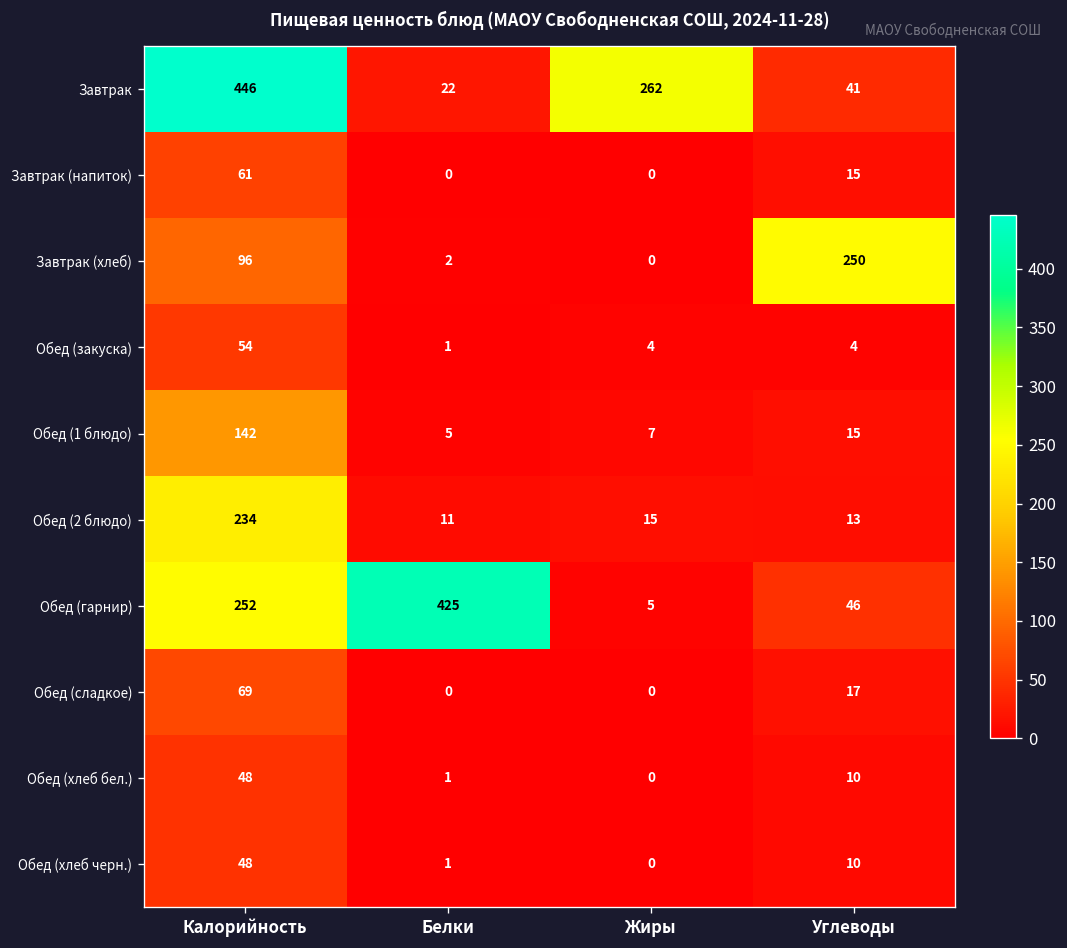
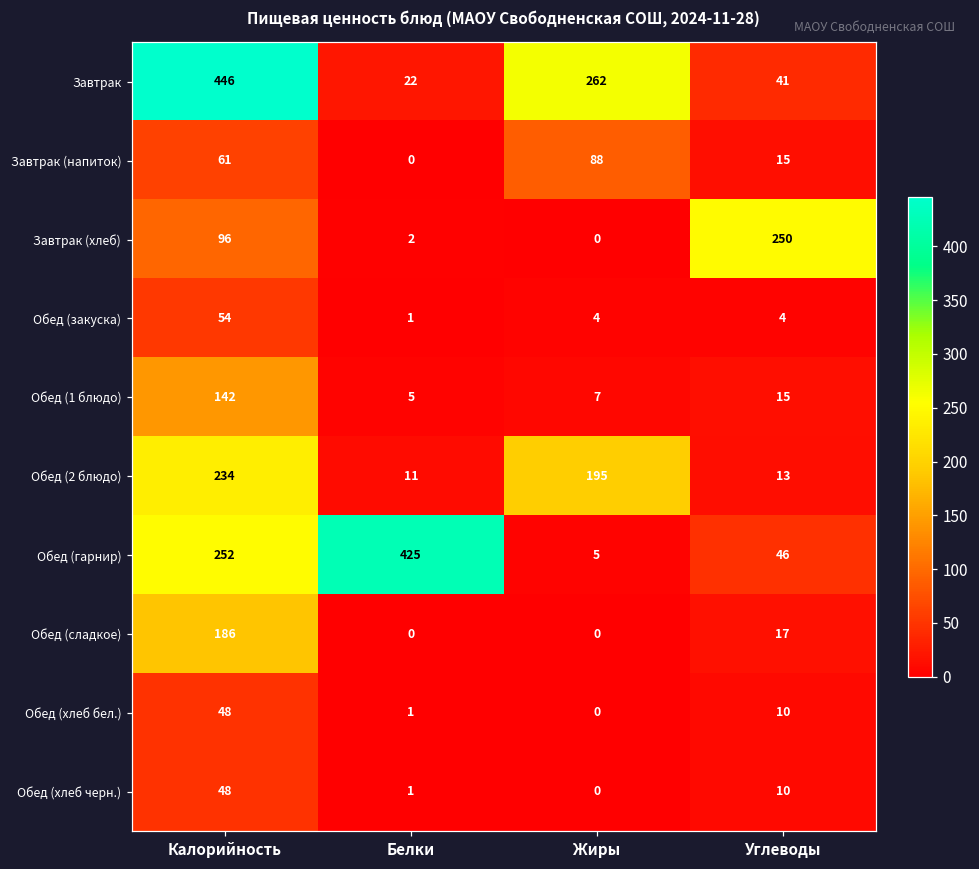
  {
    "Завтрак": {
      "Калорийность": 446,
      "Белки": 22,
      "Жиры": 262,
      "Углеводы": 41
    },
    "Завтрак (напиток)": {
      "Калорийность": 61,
      "Белки": 0,
-     "Жиры": 0,
+     "Жиры": 88,
      "Углеводы": 15
    },
    "Завтрак (хлеб)": {
      "Калорийность": 96,
      "Белки": 2,
      "Жиры": 0,
      "Углеводы": 250
    },
    "Обед (закуска)": {
      "Калорийность": 54,
      "Белки": 1,
      "Жиры": 4,
      "Углеводы": 4
    },
    "Обед (1 блюдо)": {
      "Калорийность": 142,
      "Белки": 5,
      "Жиры": 7,
      "Углеводы": 15
    },
    "Обед (2 блюдо)": {
      "Калорийность": 234,
      "Белки": 11,
-     "Жиры": 15,
+     "Жиры": 195,
      "Углеводы": 13
    },
    "Обед (гарнир)": {
      "Калорийность": 252,
      "Белки": 425,
      "Жиры": 5,
      "Углеводы": 46
    },
    "Обед (сладкое)": {
-     "Калорийность": 69,
+     "Калорийность": 186,
      "Белки": 0,
      "Жиры": 0,
      "Углеводы": 17
    },
    "Обед (хлеб бел.)": {
      "Калорийность": 48,
      "Белки": 1,
      "Жиры": 0,
      "Углеводы": 10
    },
    "Обед (хлеб черн.)": {
      "Калорийность": 48,
      "Белки": 1,
      "Жиры": 0,
      "Углеводы": 10
    }
  }
